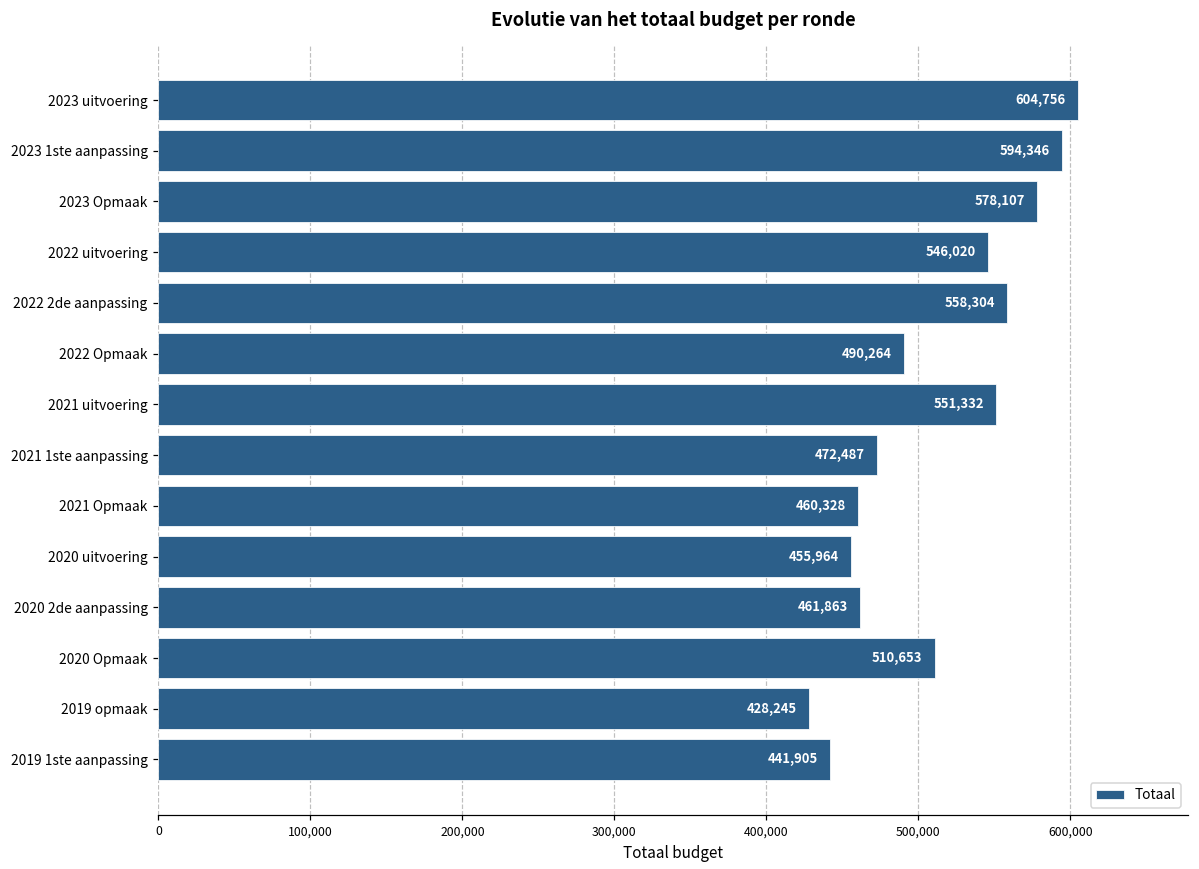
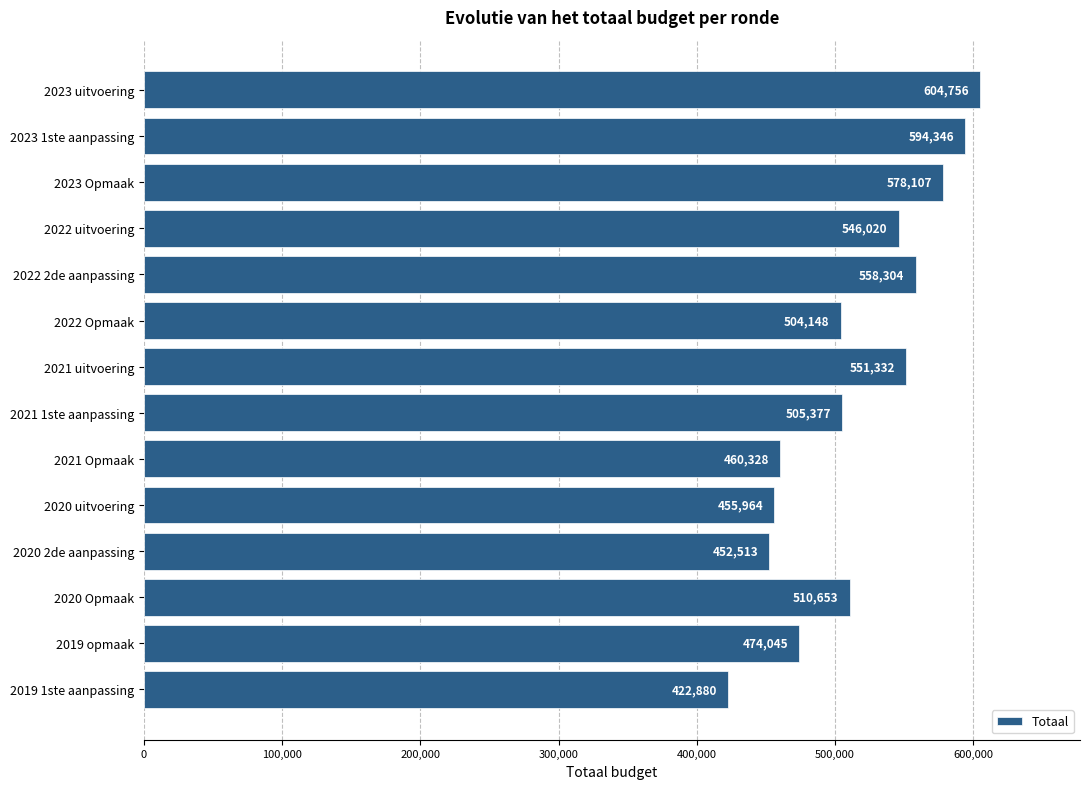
  {
    "2023 uitvoering": "604,756",
    "2023 1ste aanpassing": "594,346",
    "2023 Opmaak": "578,107",
    "2022 uitvoering": "546,020",
    "2022 2de aanpassing": "558,304",
-   "2022 Opmaak": "490,264",
+   "2022 Opmaak": "504,148",
    "2021 uitvoering": "551,332",
-   "2021 1ste aanpassing": "472,487",
+   "2021 1ste aanpassing": "505,377",
    "2021 Opmaak": "460,328",
    "2020 uitvoering": "455,964",
-   "2020 2de aanpassing": "461,863",
+   "2020 2de aanpassing": "452,513",
    "2020 Opmaak": "510,653",
-   "2019 opmaak": "428,245",
-   "2019 1ste aanpassing": "441,905"
+   "2019 opmaak": "474,045",
+   "2019 1ste aanpassing": "422,880"
  }
